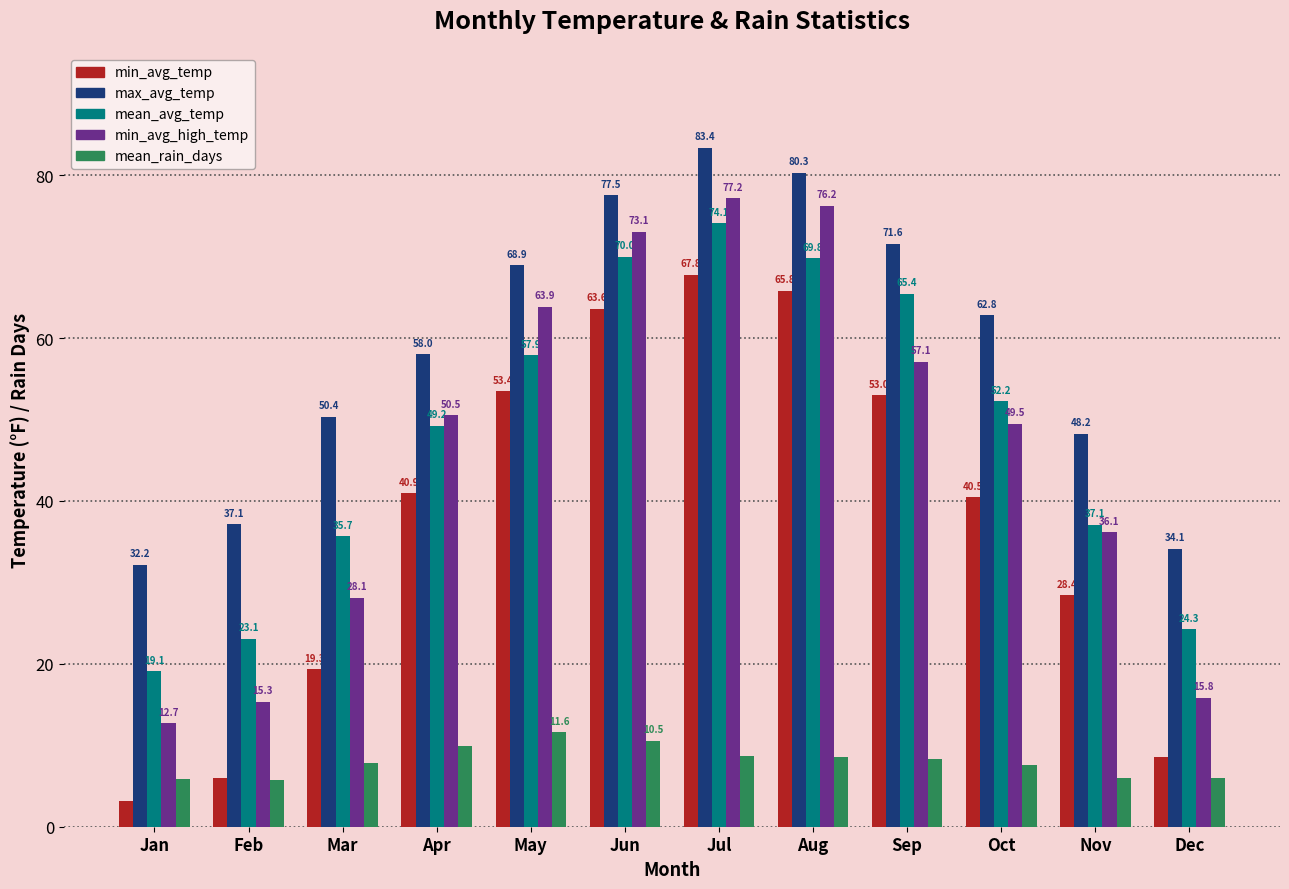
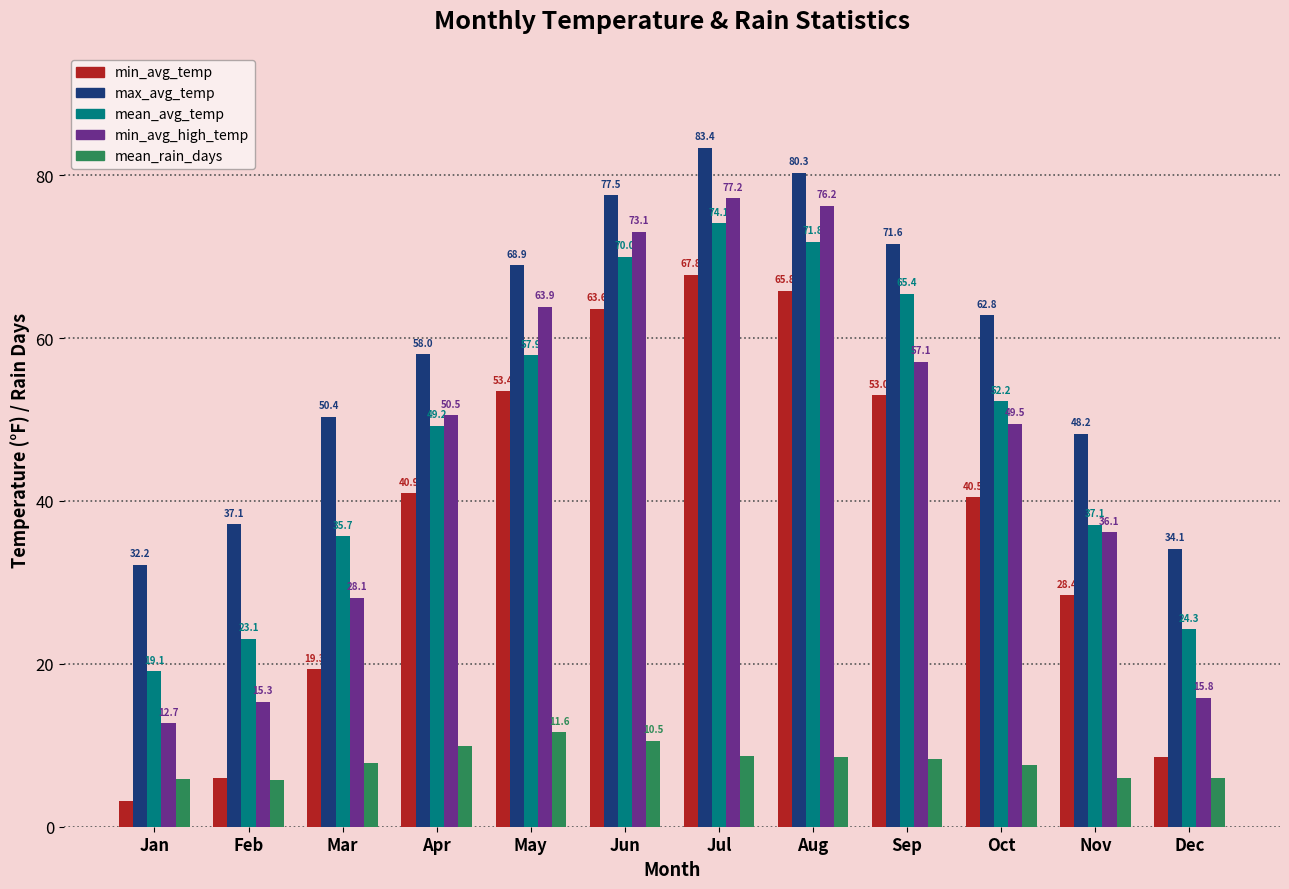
  {
    "min_avg_temp": {
      "Mar": 19.3,
      "Apr": 40.9,
      "May": 53.4,
      "Jun": 63.6,
      "Jul": 67.8,
      "Aug": 65.8,
      "Sep": 53.0,
      "Oct": 40.5,
      "Nov": 28.4
    },
    "max_avg_temp": {
      "Jan": 32.2,
      "Feb": 37.1,
      "Mar": 50.4,
      "Apr": 58.0,
      "May": 68.9,
      "Jun": 77.5,
      "Jul": 83.4,
      "Aug": 80.3,
      "Sep": 71.6,
      "Oct": 62.8,
      "Nov": 48.2,
      "Dec": 34.1
    },
    "mean_avg_temp": {
      "Jan": 19.1,
      "Feb": 23.1,
      "Mar": 35.7,
      "Apr": 49.2,
      "May": 57.9,
      "Jun": 70.0,
      "Jul": 74.1,
-     "Aug": 69.8,
+     "Aug": 71.8,
      "Sep": 65.4,
      "Oct": 52.2,
      "Nov": 37.1,
      "Dec": 24.3
    },
    "min_avg_high_temp": {
      "Jan": 12.7,
      "Feb": 15.3,
      "Mar": 28.1,
      "Apr": 50.5,
      "May": 63.9,
      "Jun": 73.1,
      "Jul": 77.2,
      "Aug": 76.2,
      "Sep": 57.1,
      "Oct": 49.5,
      "Nov": 36.1,
      "Dec": 15.8
    },
    "mean_rain_days": {
      "May": 11.6,
      "Jun": 10.5
    }
  }
